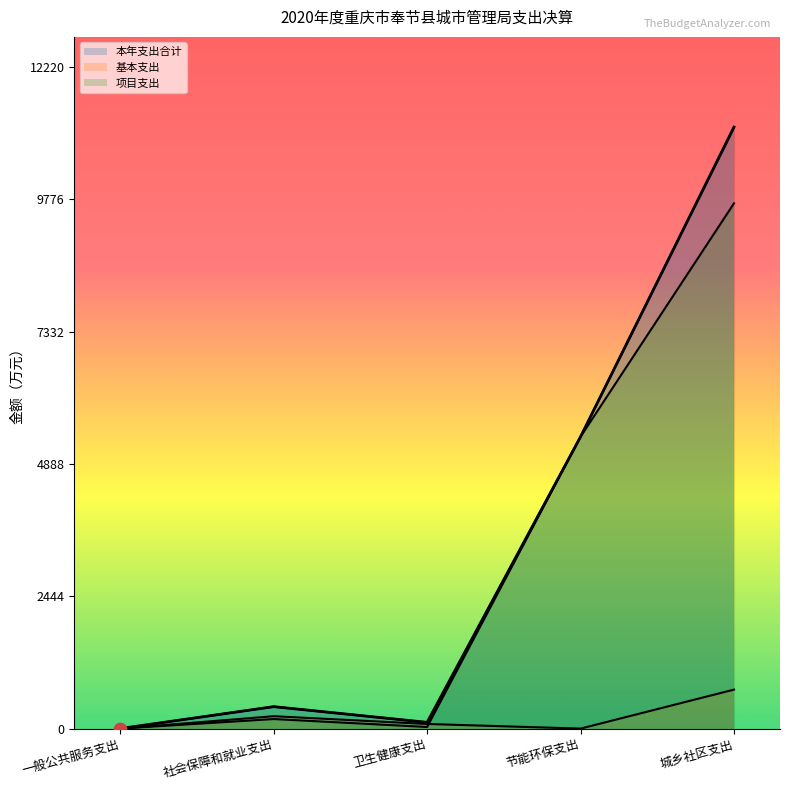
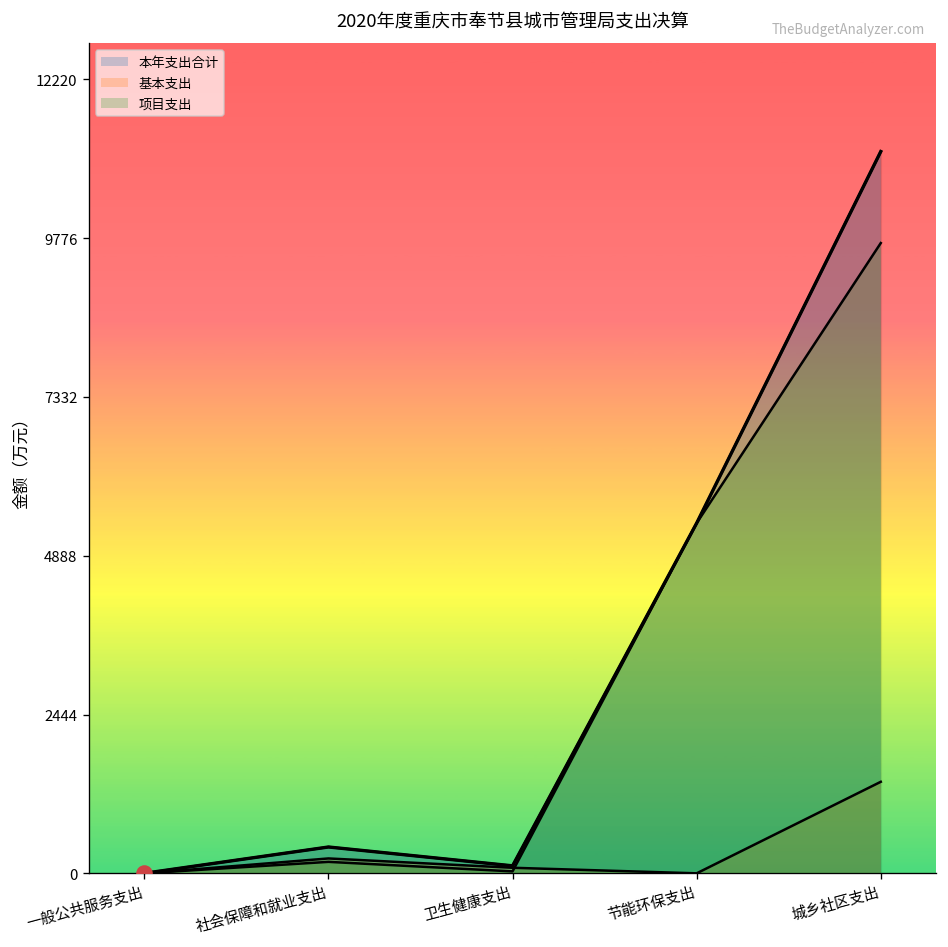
  {
    "基本支出": {
      "社会保障和就业支出": 200,
      "节能环保支出": 0,
-     "城乡社区支出": 700
+     "城乡社区支出": 1400
    }
  }
